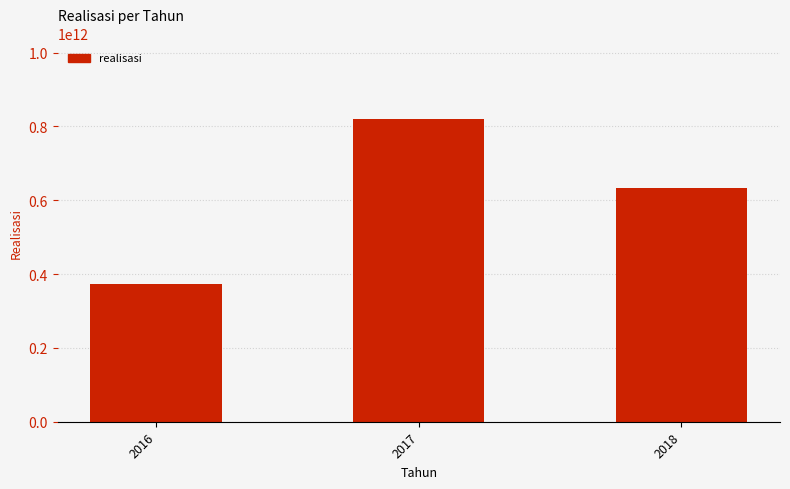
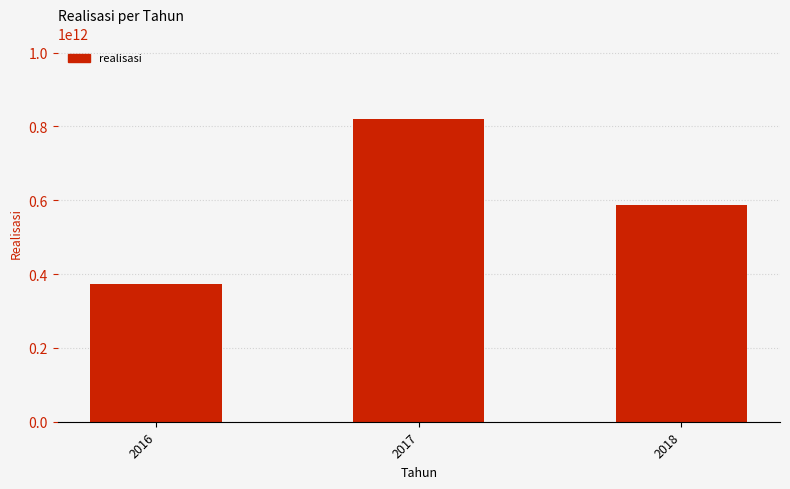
  {
    "2016": 370000000000,
    "2017": 820000000000,
-   "2018": 630000000000
+   "2018": 590000000000
  }
